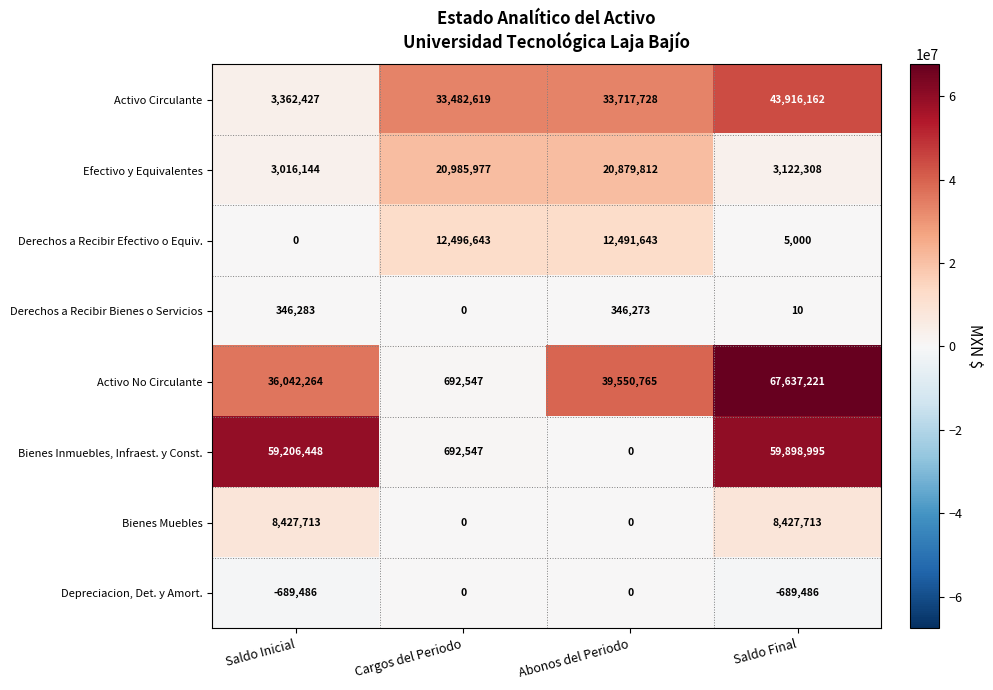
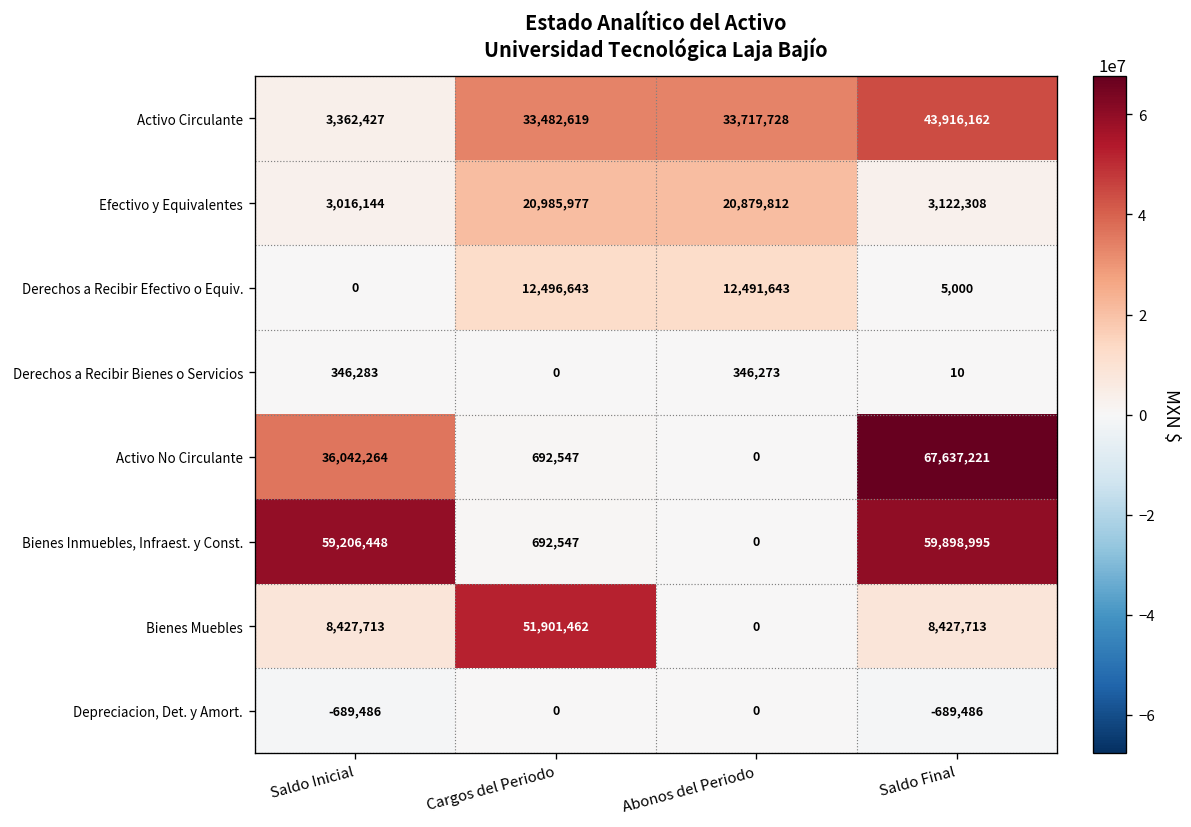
  {
    "Activo Circulante": {
      "Saldo Inicial": "3,362,427",
      "Cargos del Periodo": "33,482,619",
      "Abonos del Periodo": "33,717,728",
      "Saldo Final": "43,916,162"
    },
    "Efectivo y Equivalentes": {
      "Saldo Inicial": "3,016,144",
      "Cargos del Periodo": "20,985,977",
      "Abonos del Periodo": "20,879,812",
      "Saldo Final": "3,122,308"
    },
    "Derechos a Recibir Efectivo o Equiv.": {
      "Saldo Inicial": "0",
      "Cargos del Periodo": "12,496,643",
      "Abonos del Periodo": "12,491,643",
      "Saldo Final": "5,000"
    },
    "Derechos a Recibir Bienes o Servicios": {
      "Saldo Inicial": "346,283",
      "Cargos del Periodo": "0",
      "Abonos del Periodo": "346,273",
      "Saldo Final": "10"
    },
    "Activo No Circulante": {
      "Saldo Inicial": "36,042,264",
      "Cargos del Periodo": "692,547",
-     "Abonos del Periodo": "39,550,765",
+     "Abonos del Periodo": "0",
      "Saldo Final": "67,637,221"
    },
    "Bienes Inmuebles, Infraest. y Const.": {
      "Saldo Inicial": "59,206,448",
      "Cargos del Periodo": "692,547",
      "Abonos del Periodo": "0",
      "Saldo Final": "59,898,995"
    },
    "Bienes Muebles": {
      "Saldo Inicial": "8,427,713",
-     "Cargos del Periodo": "0",
+     "Cargos del Periodo": "51,901,462",
      "Abonos del Periodo": "0",
      "Saldo Final": "8,427,713"
    },
    "Depreciacion, Det. y Amort.": {
      "Saldo Inicial": "-689,486",
      "Cargos del Periodo": "0",
      "Abonos del Periodo": "0",
      "Saldo Final": "-689,486"
    }
  }
